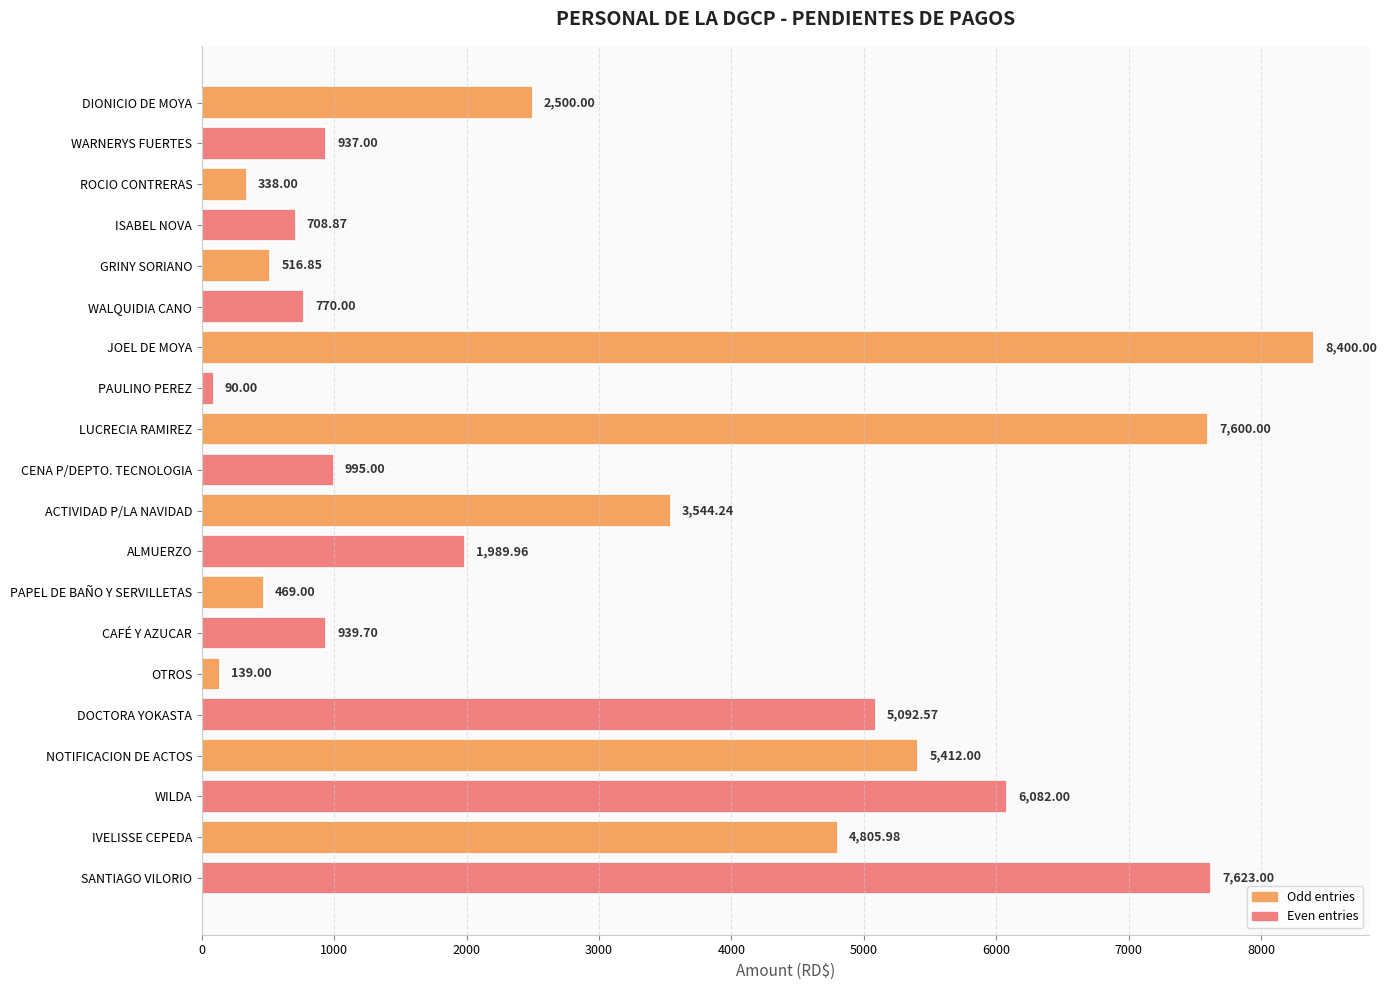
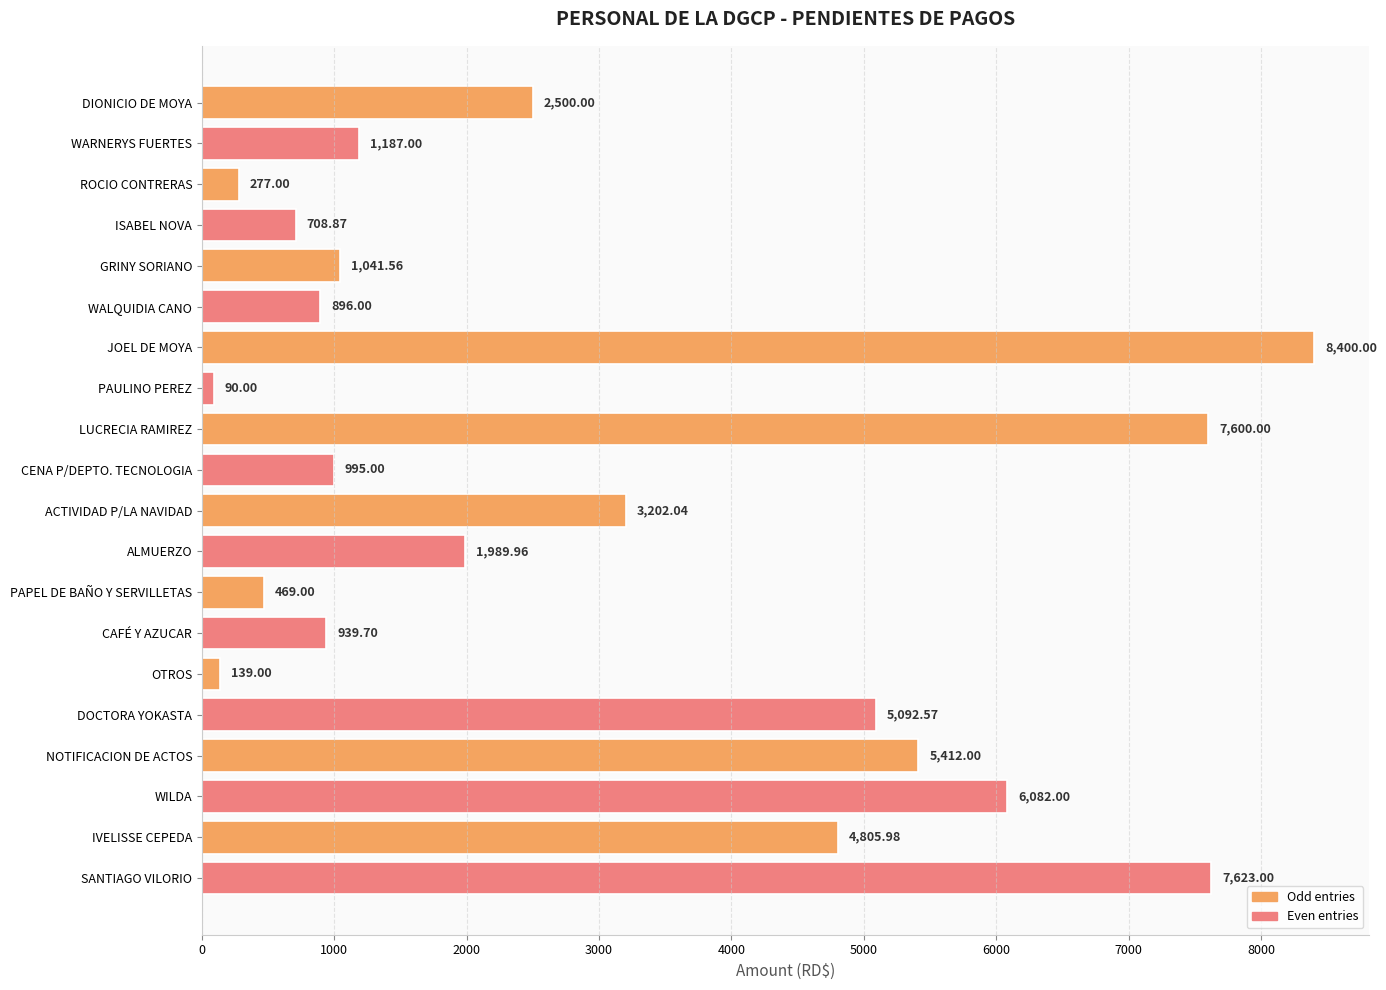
  {
    "DIONICIO DE MOYA": "2,500.00",
-   "WARNERYS FUERTES": "937.00",
-   "ROCIO CONTRERAS": "338.00",
+   "WARNERYS FUERTES": "1,187.00",
+   "ROCIO CONTRERAS": "277.00",
    "ISABEL NOVA": "708.87",
-   "GRINY SORIANO": "516.85",
-   "WALQUIDIA CANO": "770.00",
+   "GRINY SORIANO": "1,041.56",
+   "WALQUIDIA CANO": "896.00",
    "JOEL DE MOYA": "8,400.00",
    "PAULINO PEREZ": "90.00",
    "LUCRECIA RAMIREZ": "7,600.00",
    "CENA P/DEPTO. TECNOLOGIA": "995.00",
-   "ACTIVIDAD P/LA NAVIDAD": "3,544.24",
+   "ACTIVIDAD P/LA NAVIDAD": "3,202.04",
    "ALMUERZO": "1,989.96",
    "PAPEL DE BAÑO Y SERVILLETAS": "469.00",
    "CAFÉ Y AZUCAR": "939.70",
    "OTROS": "139.00",
    "DOCTORA YOKASTA": "5,092.57",
    "NOTIFICACION DE ACTOS": "5,412.00",
    "WILDA": "6,082.00",
    "IVELISSE CEPEDA": "4,805.98",
    "SANTIAGO VILORIO": "7,623.00"
  }
